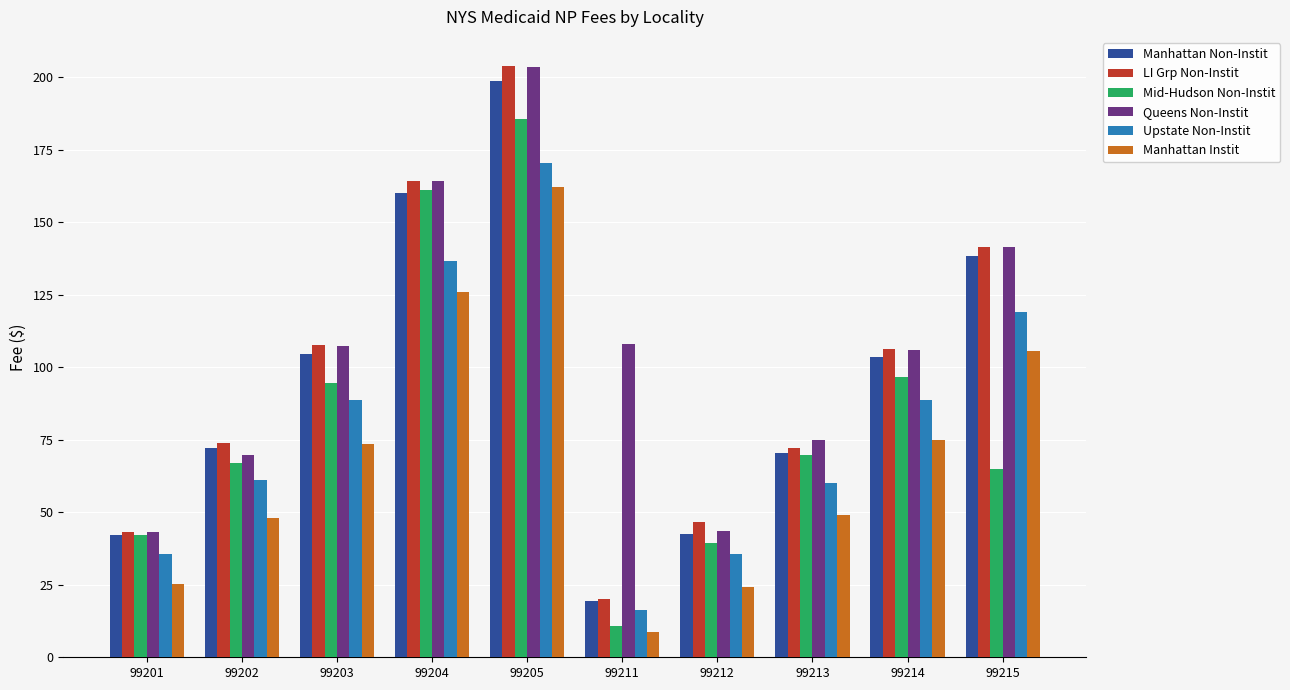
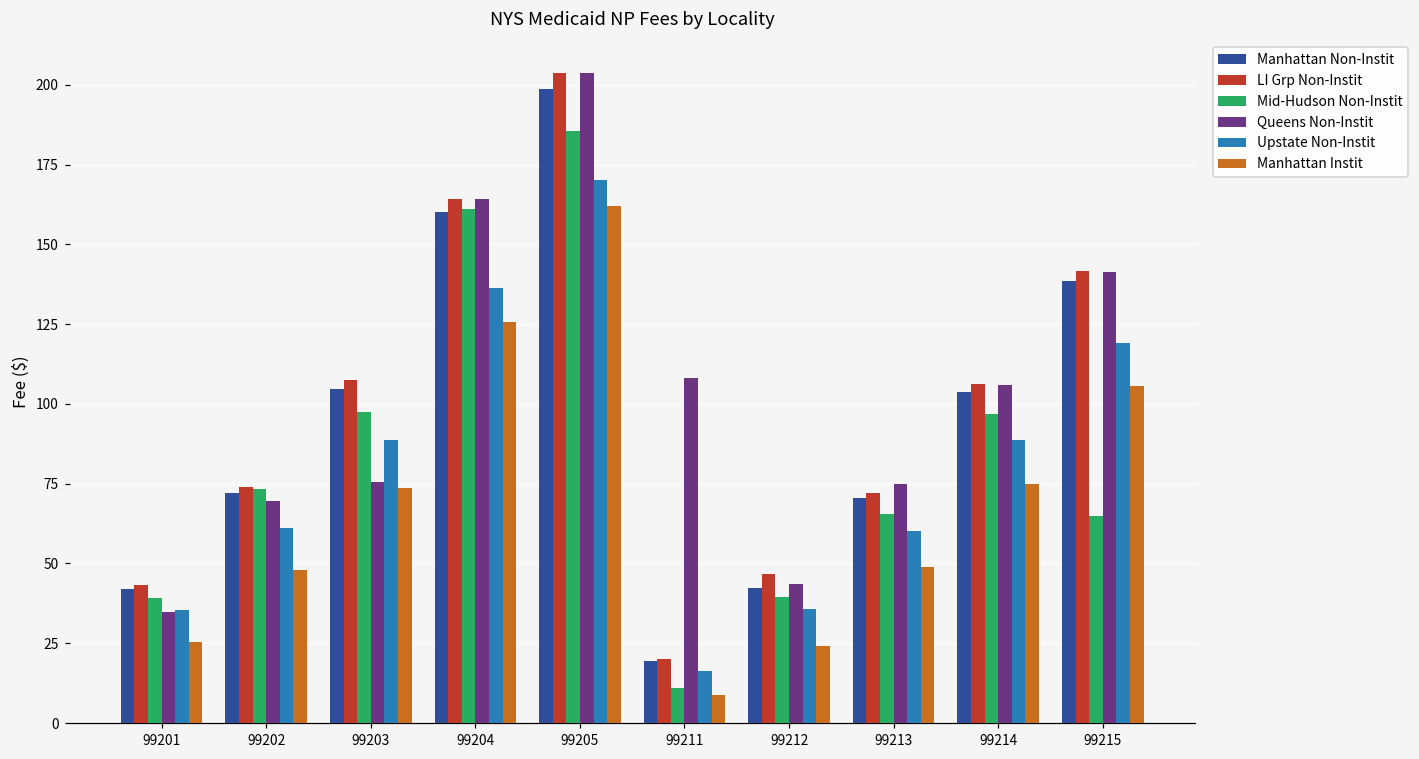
  {
    "Mid-Hudson Non-Instit": {
-     "99201": 42,
-     "99202": 67,
-     "99203": 95,
+     "99201": 39,
+     "99202": 73,
+     "99203": 97,
      "99204": 161,
      "99205": 186,
      "99211": 11,
      "99212": 39,
-     "99213": 70,
+     "99213": 66,
      "99214": 97,
      "99215": 65
    },
    "Queens Non-Instit": {
-     "99201": 43,
+     "99201": 35,
      "99202": 70,
-     "99203": 107,
+     "99203": 76,
      "99204": 164,
      "99205": 204,
      "99211": 108,
      "99212": 43,
      "99213": 75,
      "99214": 106,
      "99215": 141
    }
  }
